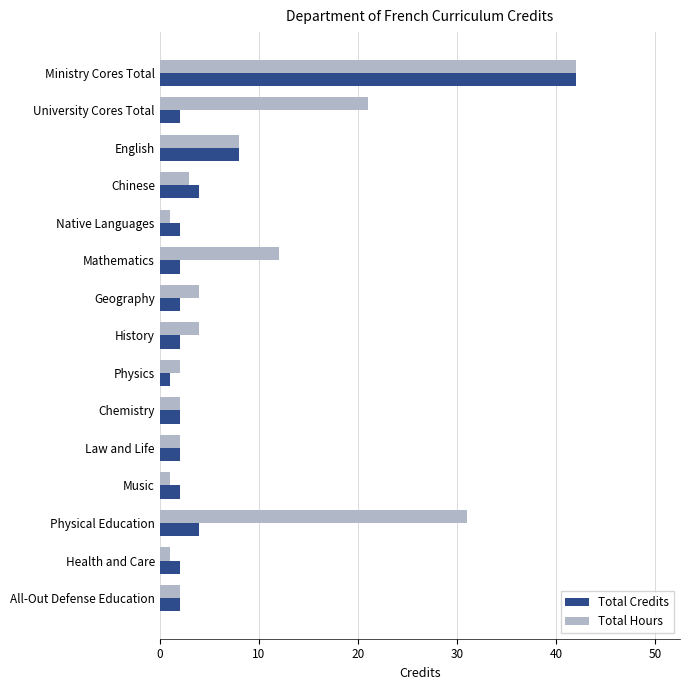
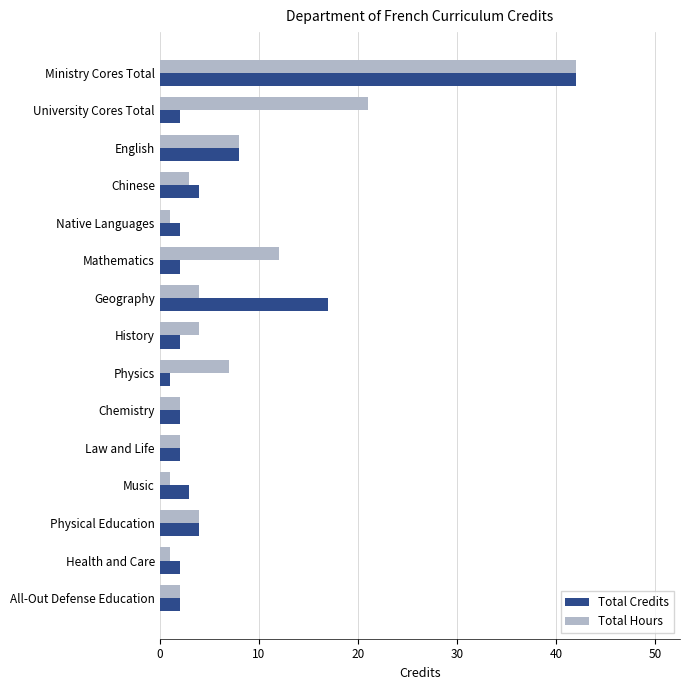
  {
    "Total Credits": {
      "Ministry Cores Total": 42,
      "University Cores Total": 2,
      "English": 8,
      "Chinese": 4,
      "Native Languages": 2,
      "Mathematics": 2,
-     "Geography": 2,
+     "Geography": 17,
      "History": 2,
      "Physics": 1,
      "Chemistry": 2,
      "Law and Life": 2,
-     "Music": 2,
+     "Music": 3,
      "Physical Education": 4,
      "Health and Care": 2,
      "All-Out Defense Education": 2
    },
    "Total Hours": {
      "Ministry Cores Total": 42,
      "University Cores Total": 21,
      "English": 8,
      "Chinese": 3,
      "Native Languages": 1,
      "Mathematics": 12,
      "Geography": 4,
      "History": 4,
-     "Physics": 2,
+     "Physics": 7,
      "Chemistry": 2,
      "Law and Life": 2,
      "Music": 1,
-     "Physical Education": 31,
+     "Physical Education": 4,
      "Health and Care": 1,
      "All-Out Defense Education": 2
    }
  }
